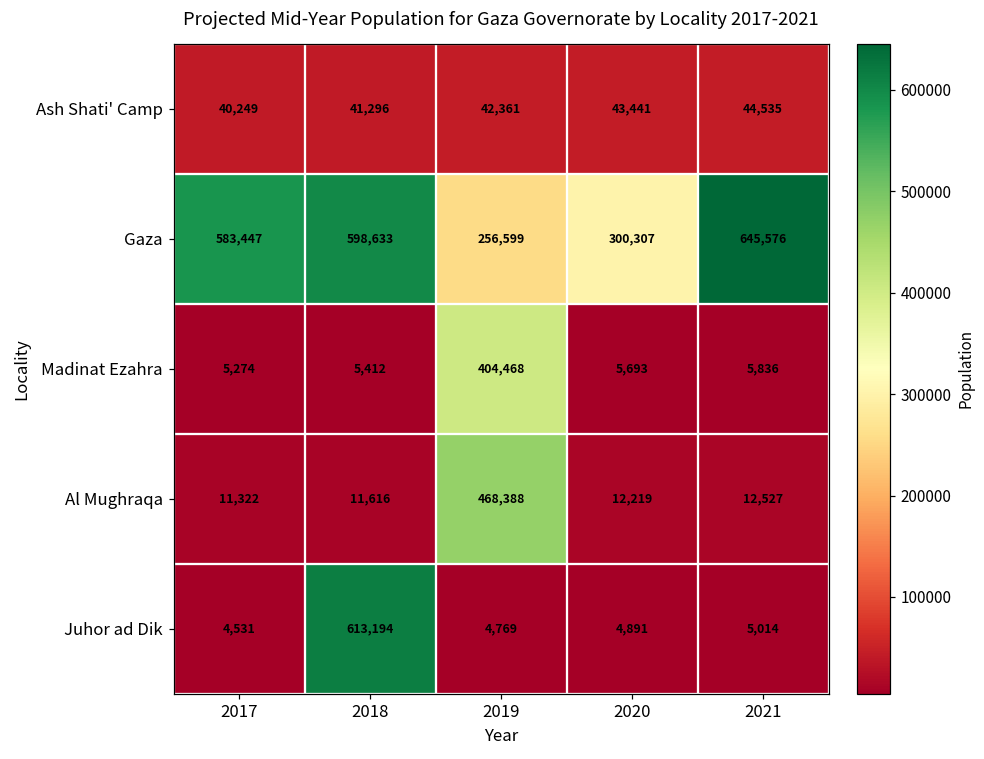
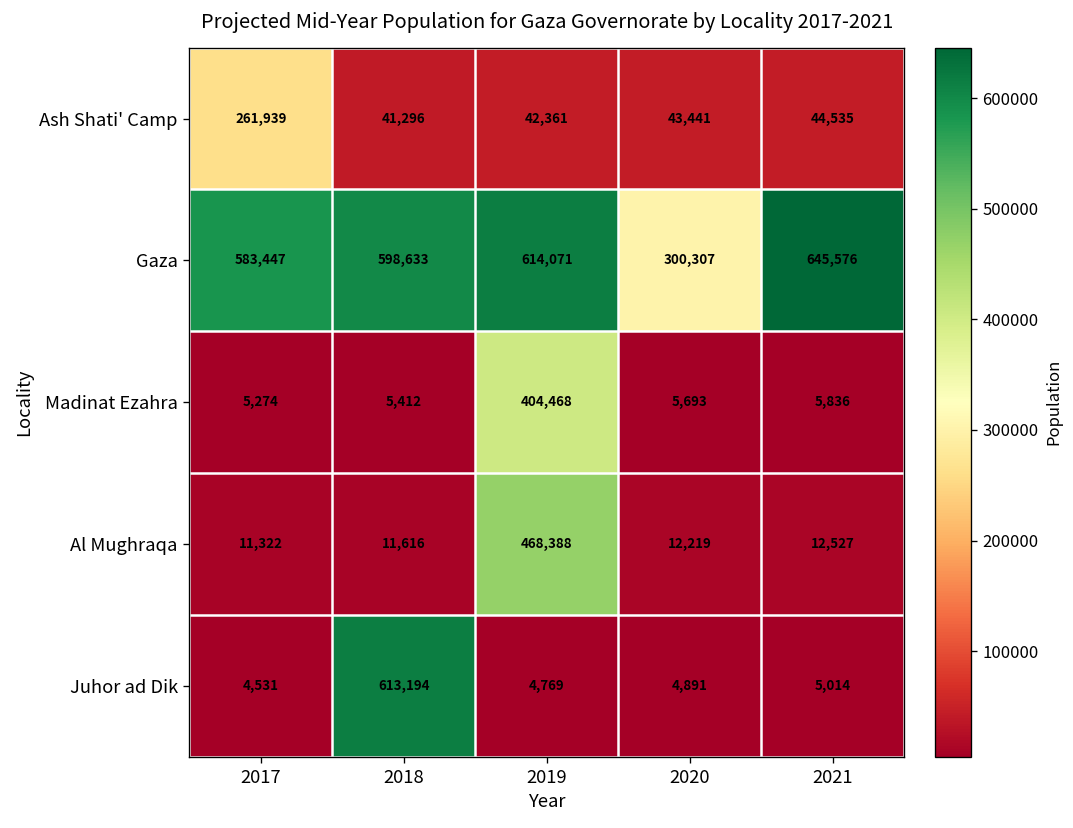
  {
    "Ash Shati' Camp": {
-     "2017": "40,249",
+     "2017": "261,939",
      "2018": "41,296",
      "2019": "42,361",
      "2020": "43,441",
      "2021": "44,535"
    },
    "Gaza": {
      "2017": "583,447",
      "2018": "598,633",
-     "2019": "256,599",
+     "2019": "614,071",
      "2020": "300,307",
      "2021": "645,576"
    },
    "Madinat Ezahra": {
      "2017": "5,274",
      "2018": "5,412",
      "2019": "404,468",
      "2020": "5,693",
      "2021": "5,836"
    },
    "Al Mughraqa": {
      "2017": "11,322",
      "2018": "11,616",
      "2019": "468,388",
      "2020": "12,219",
      "2021": "12,527"
    },
    "Juhor ad Dik": {
      "2017": "4,531",
      "2018": "613,194",
      "2019": "4,769",
      "2020": "4,891",
      "2021": "5,014"
    }
  }
